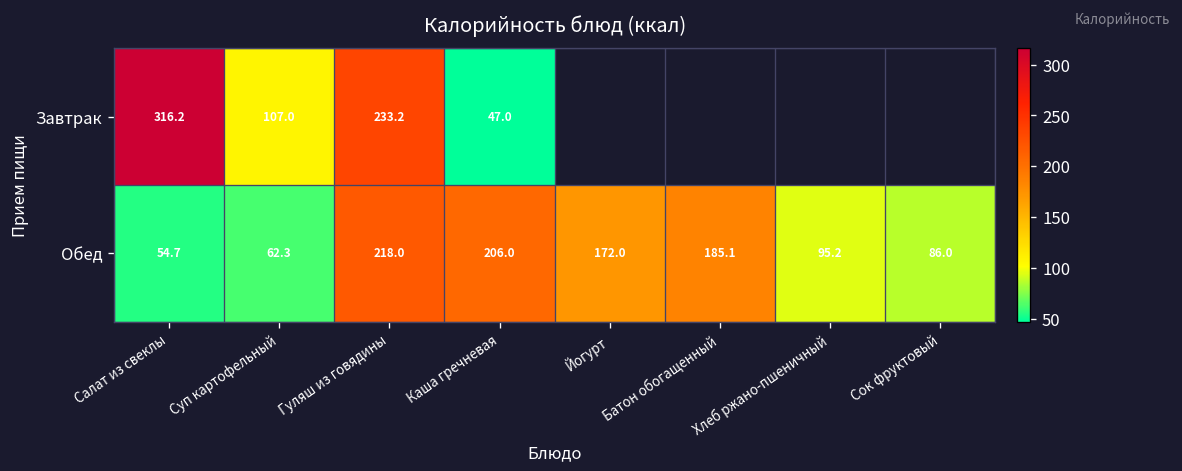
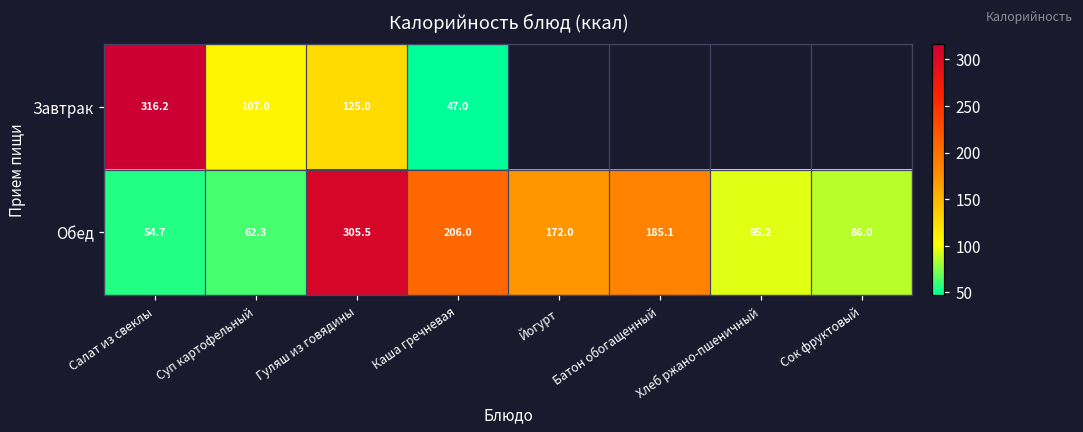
  {
    "Завтрак": {
      "Салат из свеклы": 316.2,
      "Суп картофельный": 107.0,
-     "Гуляш из говядины": 233.2,
+     "Гуляш из говядины": 125.0,
      "Каша гречневая": 47.0
    },
    "Обед": {
      "Салат из свеклы": 54.7,
      "Суп картофельный": 62.3,
-     "Гуляш из говядины": 218.0,
+     "Гуляш из говядины": 305.5,
      "Каша гречневая": 206.0,
      "Йогурт": 172.0,
      "Батон обогащенный": 185.1,
      "Хлеб ржано-пшеничный": 95.2,
      "Сок фруктовый": 86.0
    }
  }
